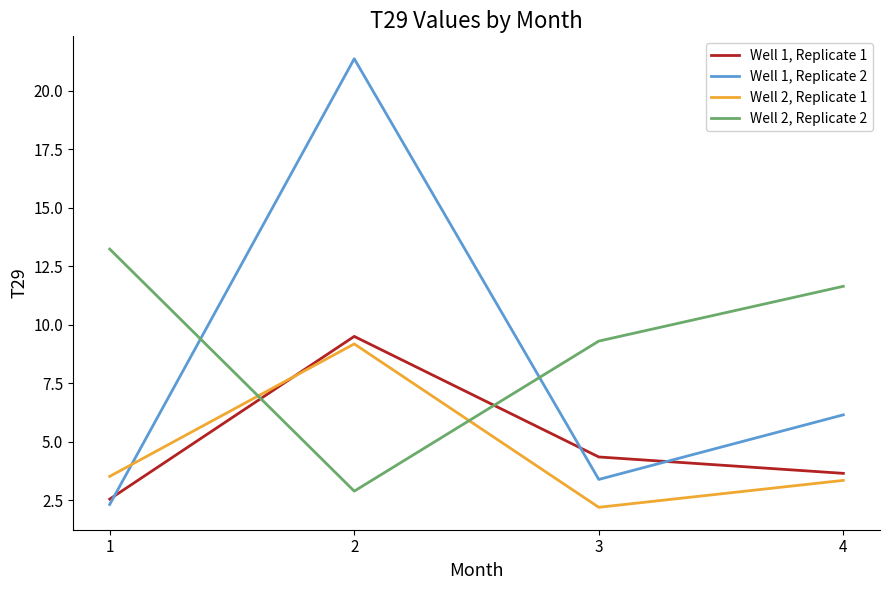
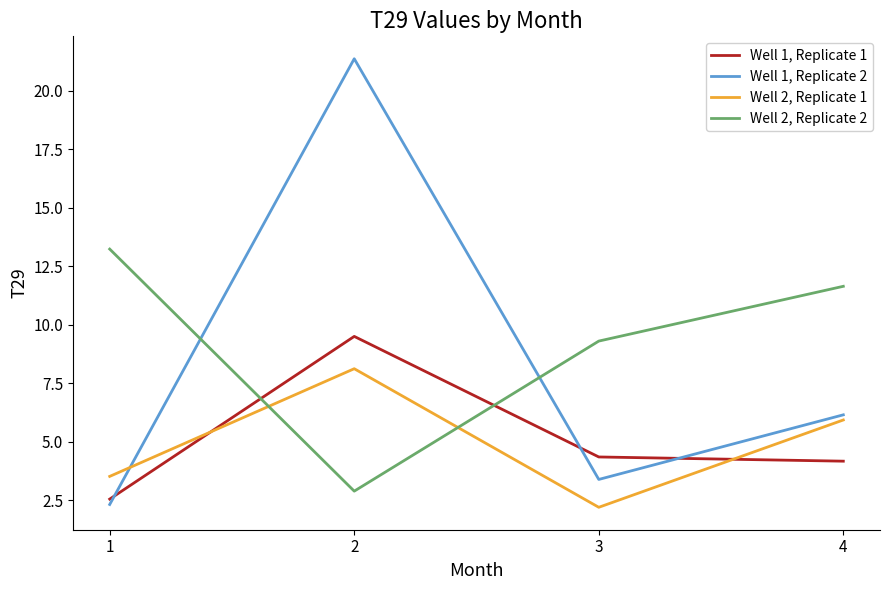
  {
    "Well 1, Replicate 1": {
      "1": 2.6,
      "2": 9.5,
      "3": 4.4,
-     "4": 3.7
+     "4": 4.2
    },
    "Well 1, Replicate 2": {
      "1": 2.3,
      "2": 21.4,
      "3": 3.4,
      "4": 6.2
    },
    "Well 2, Replicate 1": {
      "1": 3.5,
-     "2": 9.2,
+     "2": 8.1,
      "3": 2.2,
-     "4": 3.4
+     "4": 5.9
    },
    "Well 2, Replicate 2": {
      "1": 13.2,
      "2": 2.9,
      "3": 9.3,
      "4": 11.6
    }
  }
